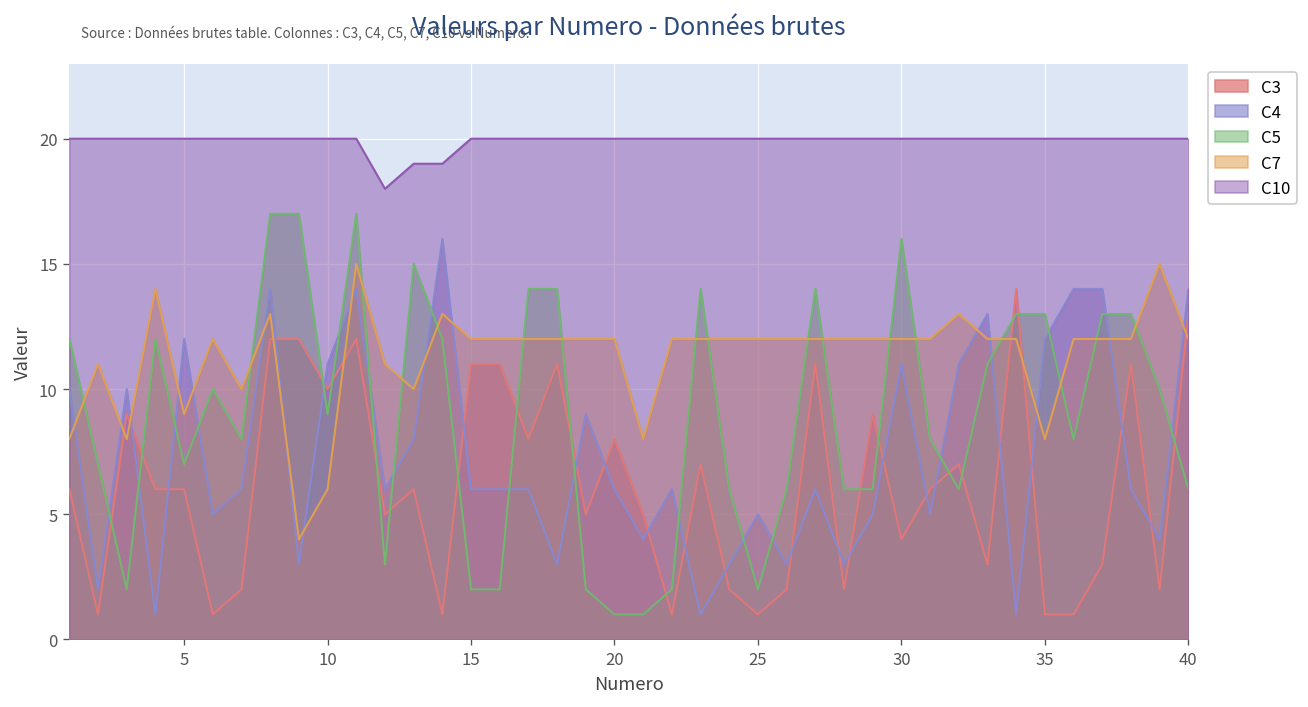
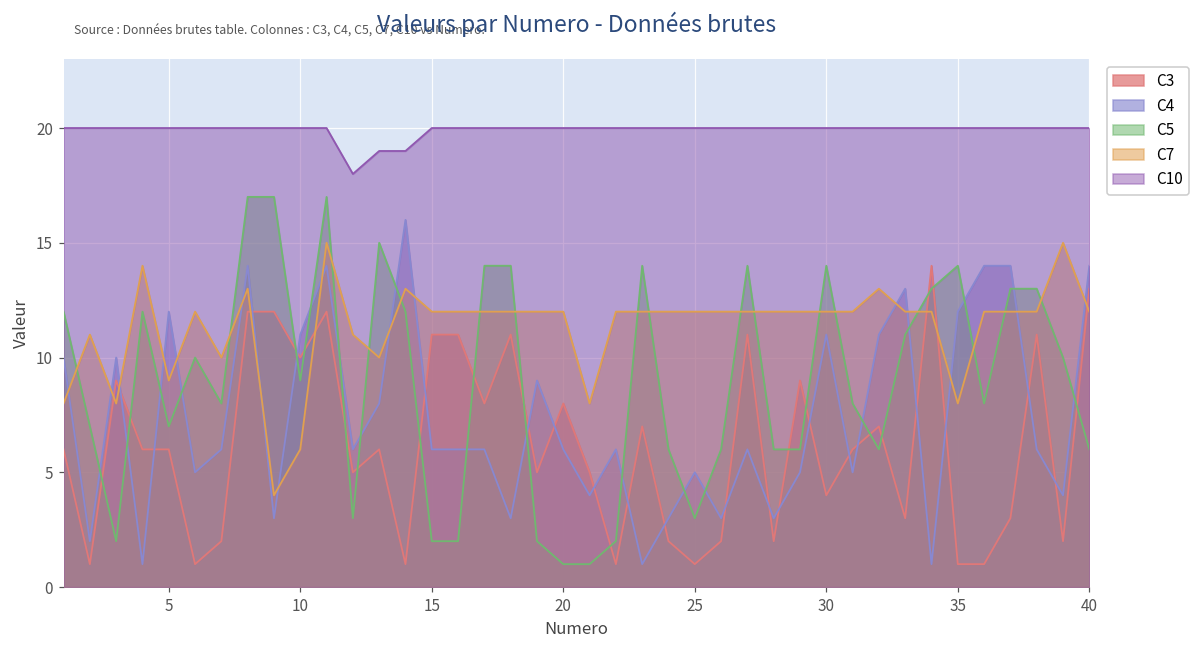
  {
    "C5": {
      "5": 7,
      "10": 9,
      "15": 2,
      "20": 1,
-     "25": 2,
-     "30": 16,
-     "35": 13,
+     "25": 3,
+     "30": 14,
+     "35": 14,
      "40": 6
    }
  }
